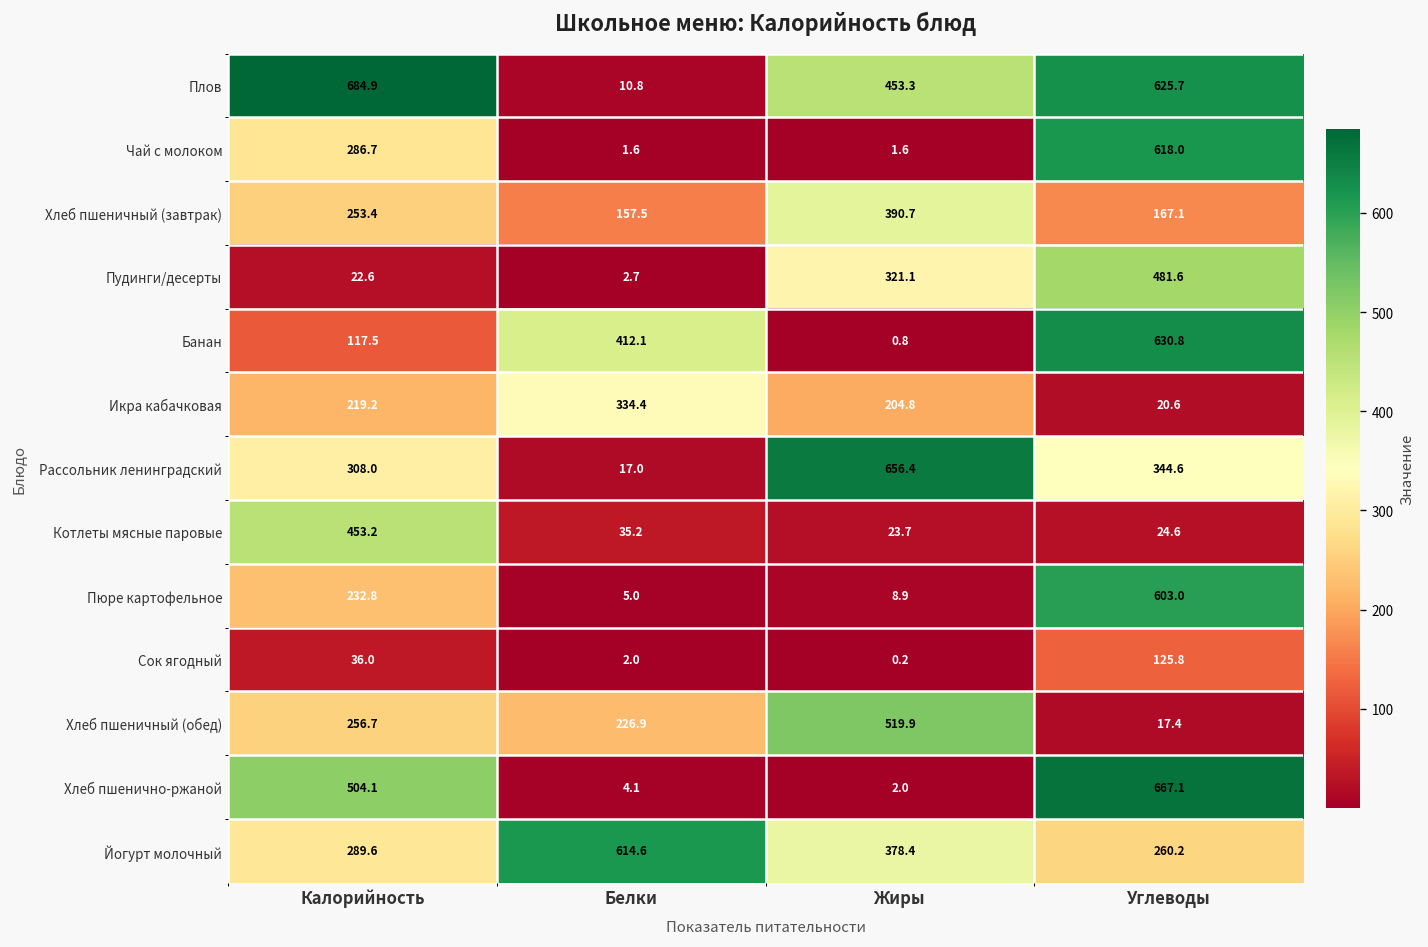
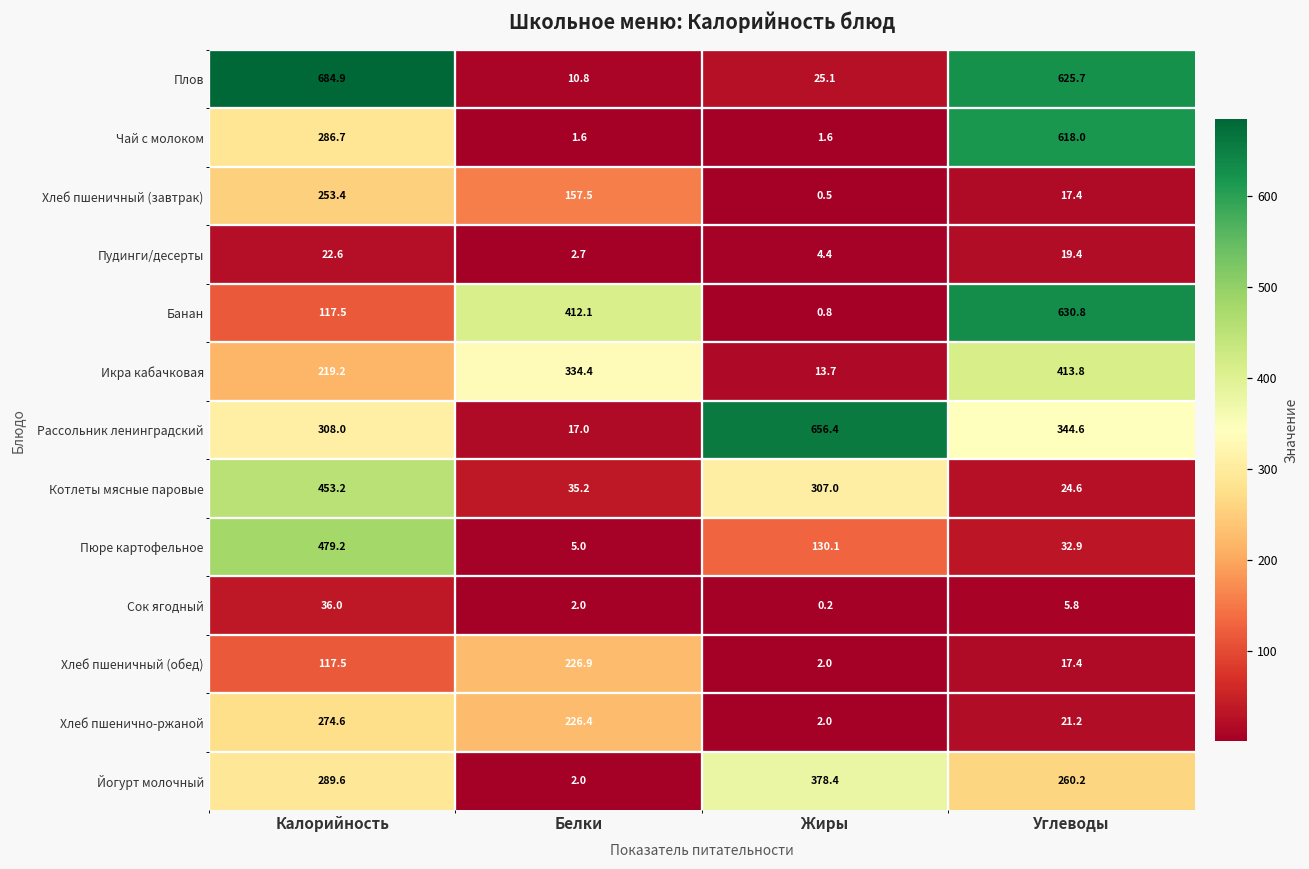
  {
    "Плов": {
      "Калорийность": 684.9,
      "Белки": 10.8,
-     "Жиры": 453.3,
+     "Жиры": 25.1,
      "Углеводы": 625.7
    },
    "Чай с молоком": {
      "Калорийность": 286.7,
      "Белки": 1.6,
      "Жиры": 1.6,
      "Углеводы": 618.0
    },
    "Хлеб пшеничный (завтрак)": {
      "Калорийность": 253.4,
      "Белки": 157.5,
-     "Жиры": 390.7,
-     "Углеводы": 167.1
+     "Жиры": 0.5,
+     "Углеводы": 17.4
    },
    "Пудинги/десерты": {
      "Калорийность": 22.6,
      "Белки": 2.7,
-     "Жиры": 321.1,
-     "Углеводы": 481.6
+     "Жиры": 4.4,
+     "Углеводы": 19.4
    },
    "Банан": {
      "Калорийность": 117.5,
      "Белки": 412.1,
      "Жиры": 0.8,
      "Углеводы": 630.8
    },
    "Икра кабачковая": {
      "Калорийность": 219.2,
      "Белки": 334.4,
-     "Жиры": 204.8,
-     "Углеводы": 20.6
+     "Жиры": 13.7,
+     "Углеводы": 413.8
    },
    "Рассольник ленинградский": {
      "Калорийность": 308.0,
      "Белки": 17.0,
      "Жиры": 656.4,
      "Углеводы": 344.6
    },
    "Котлеты мясные паровые": {
      "Калорийность": 453.2,
      "Белки": 35.2,
-     "Жиры": 23.7,
+     "Жиры": 307.0,
      "Углеводы": 24.6
    },
    "Пюре картофельное": {
-     "Калорийность": 232.8,
+     "Калорийность": 479.2,
      "Белки": 5.0,
-     "Жиры": 8.9,
-     "Углеводы": 603.0
+     "Жиры": 130.1,
+     "Углеводы": 32.9
    },
    "Сок ягодный": {
      "Калорийность": 36.0,
      "Белки": 2.0,
      "Жиры": 0.2,
-     "Углеводы": 125.8
+     "Углеводы": 5.8
    },
    "Хлеб пшеничный (обед)": {
-     "Калорийность": 256.7,
+     "Калорийность": 117.5,
      "Белки": 226.9,
-     "Жиры": 519.9,
+     "Жиры": 2.0,
      "Углеводы": 17.4
    },
    "Хлеб пшенично-ржаной": {
-     "Калорийность": 504.1,
-     "Белки": 4.1,
+     "Калорийность": 274.6,
+     "Белки": 226.4,
      "Жиры": 2.0,
-     "Углеводы": 667.1
+     "Углеводы": 21.2
    },
    "Йогурт молочный": {
      "Калорийность": 289.6,
-     "Белки": 614.6,
+     "Белки": 2.0,
      "Жиры": 378.4,
      "Углеводы": 260.2
    }
  }
